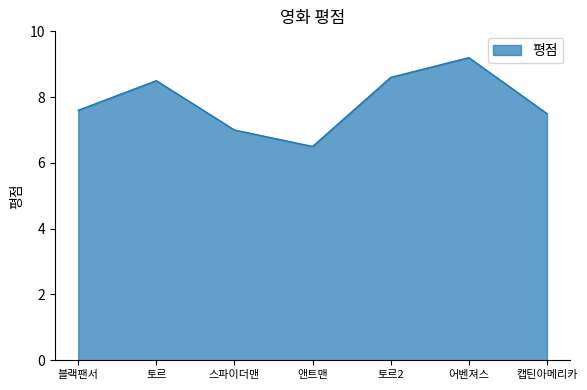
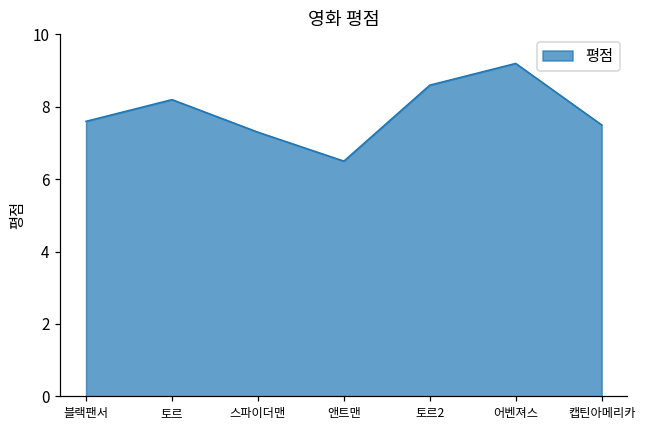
  {
    "블랙팬서": 7.6,
-   "토르": 8.5,
-   "스파이더맨": 7.0,
+   "토르": 8.2,
+   "스파이더맨": 7.3,
    "앤트맨": 6.5,
    "토르2": 8.6,
    "어벤져스": 9.2,
    "캡틴아메리카": 7.5
  }
